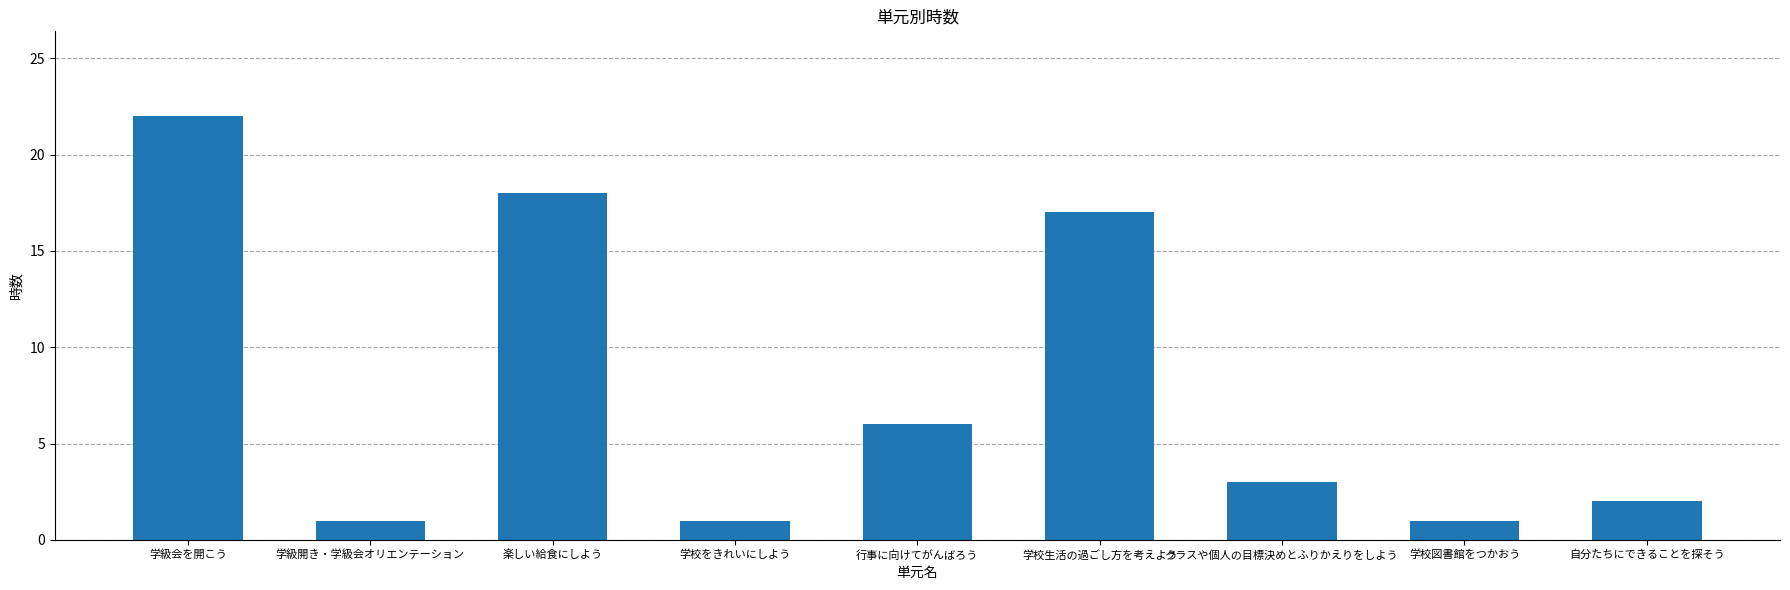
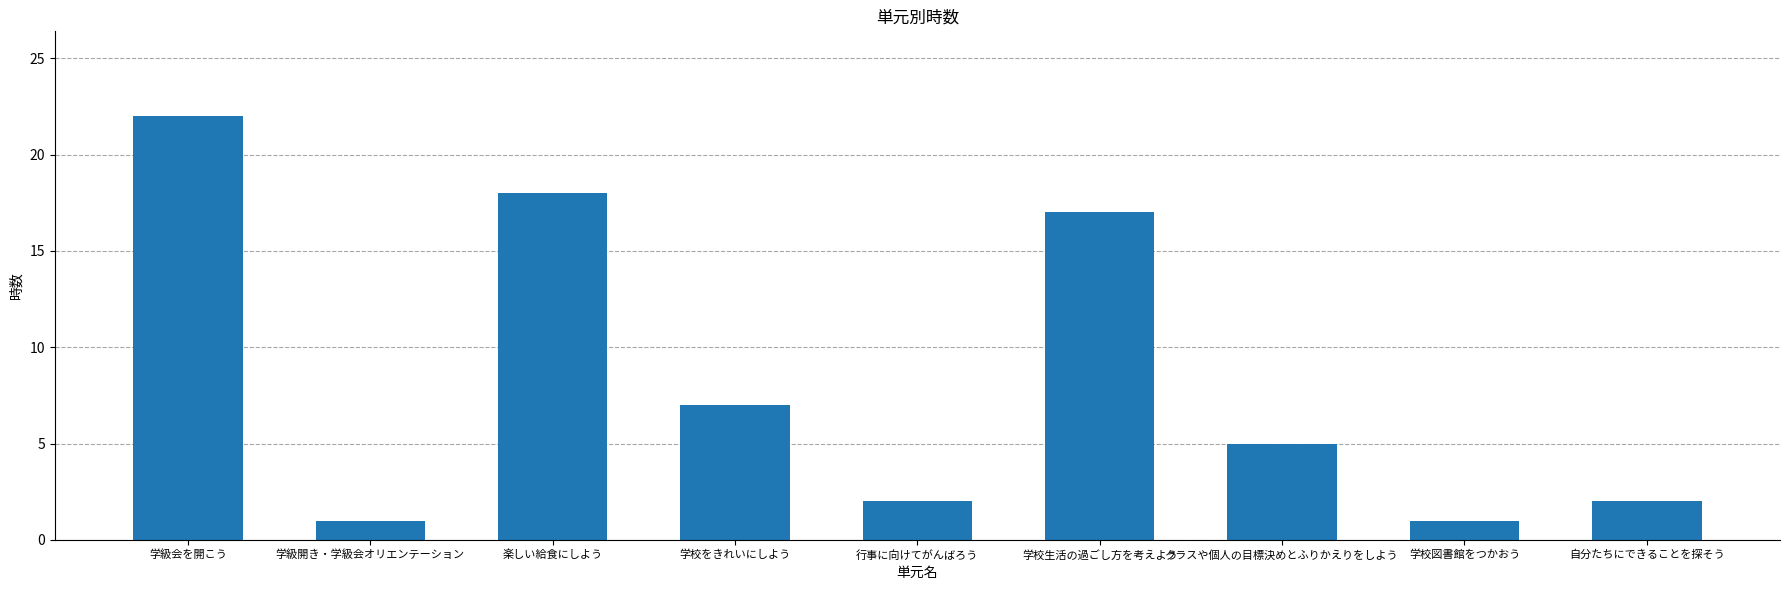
  {
    "学級会を開こう": 22,
    "学級開き・学級会オリエンテーション": 1,
    "楽しい給食にしよう": 18,
-   "学校をきれいにしよう": 1,
-   "行事に向けてがんばろう": 6,
+   "学校をきれいにしよう": 7,
+   "行事に向けてがんばろう": 2,
    "学校生活の過ごし方を考えよう": 17,
-   "クラスや個人の目標決めとふりかえりをしよう": 3,
+   "クラスや個人の目標決めとふりかえりをしよう": 5,
    "学校図書館をつかおう": 1,
    "自分たちにできることを探そう": 2
  }
